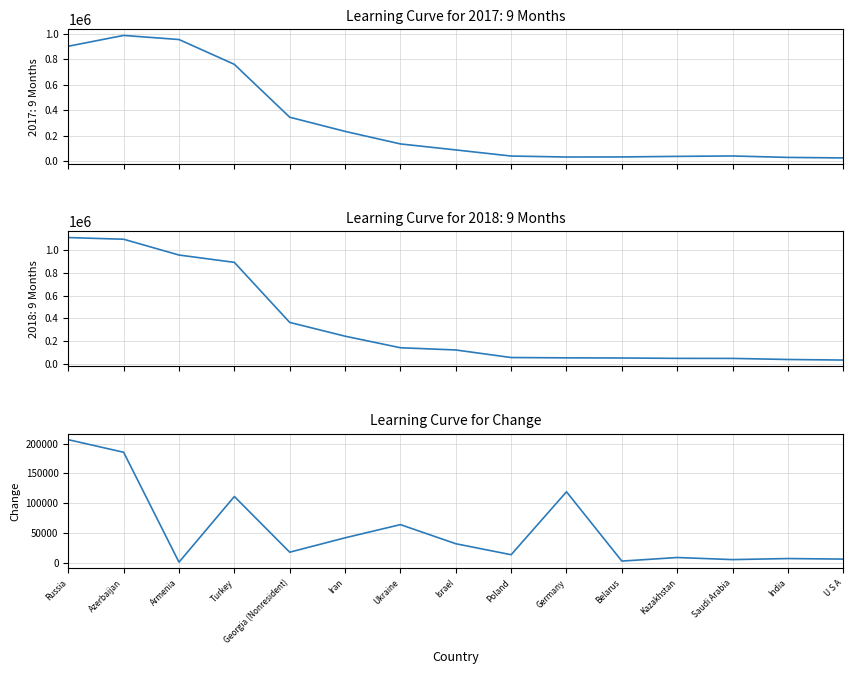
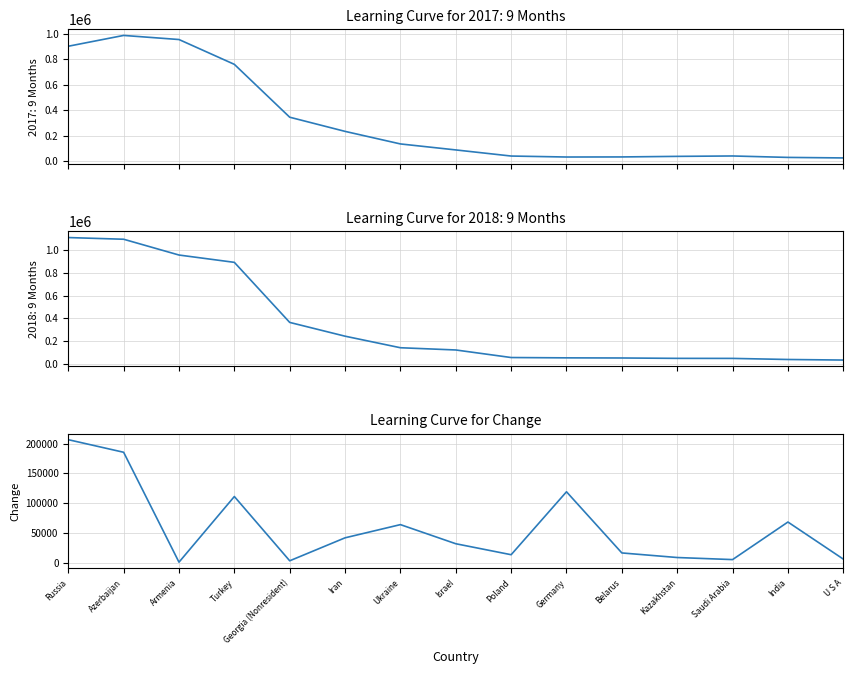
  {
    "Learning Curve for Change": {
      "Russia": 210000,
      "Azerbaijan": 190000,
      "Armenia": 0,
      "Turkey": 110000,
-     "Georgia (Nonresident)": 20000,
+     "Georgia (Nonresident)": 0,
      "Iran": 40000,
      "Ukraine": 60000,
      "Israel": 30000,
      "Poland": 10000,
      "Germany": 120000,
-     "Belarus": 0,
+     "Belarus": 20000,
      "Kazakhstan": 10000,
      "Saudi Arabia": 0,
-     "India": 10000,
+     "India": 70000,
      "U S A": 10000
    }
  }
